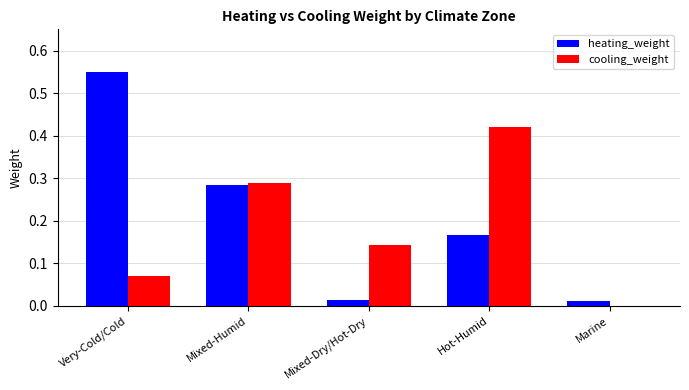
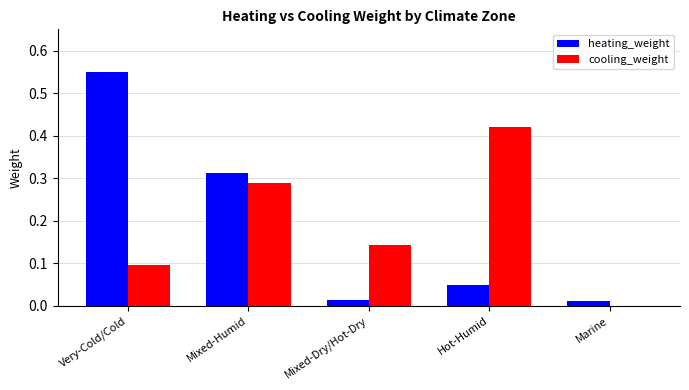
  {
    "heating_weight": {
      "Very-Cold/Cold": 0.55,
-     "Mixed-Humid": 0.28,
+     "Mixed-Humid": 0.31,
      "Mixed-Dry/Hot-Dry": 0.01,
-     "Hot-Humid": 0.17,
+     "Hot-Humid": 0.05,
      "Marine": 0.01
    },
    "cooling_weight": {
-     "Very-Cold/Cold": 0.07,
+     "Very-Cold/Cold": 0.10,
      "Mixed-Humid": 0.29,
      "Mixed-Dry/Hot-Dry": 0.14,
      "Hot-Humid": 0.42,
      "Marine": 0.00
    }
  }
